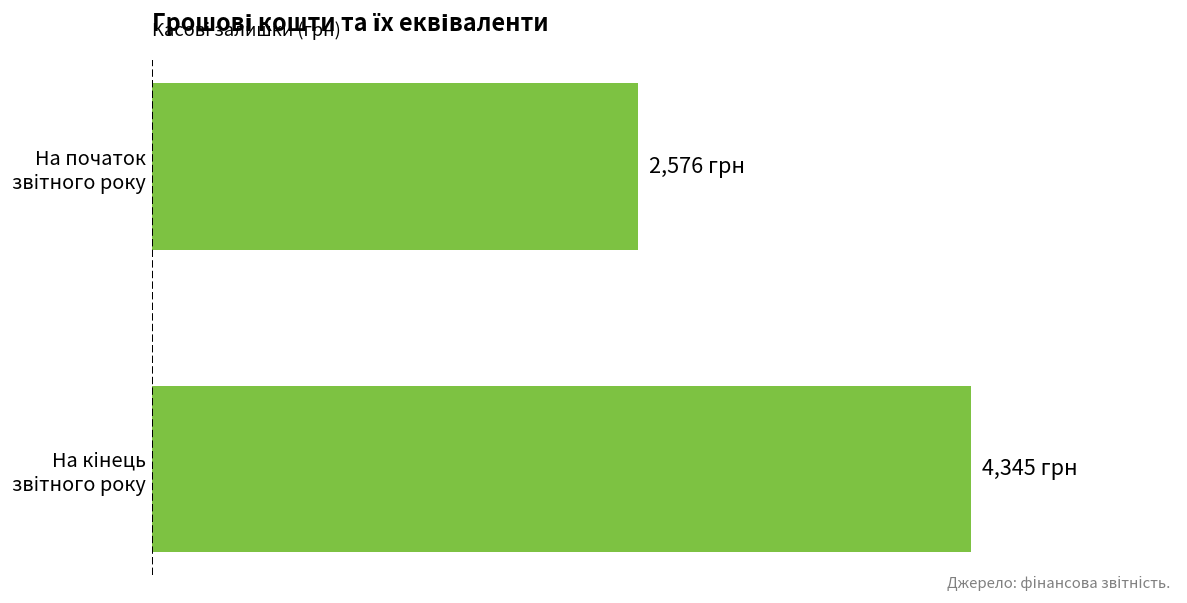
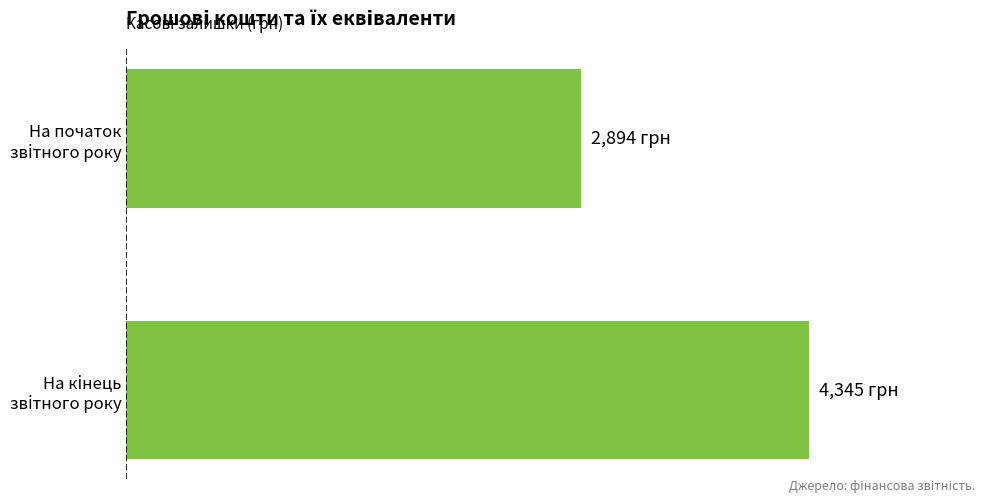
  {
-   "На початок звітного року": "2,576",
+   "На початок звітного року": "2,894",
    "На кінець звітного року": "4,345"
  }
